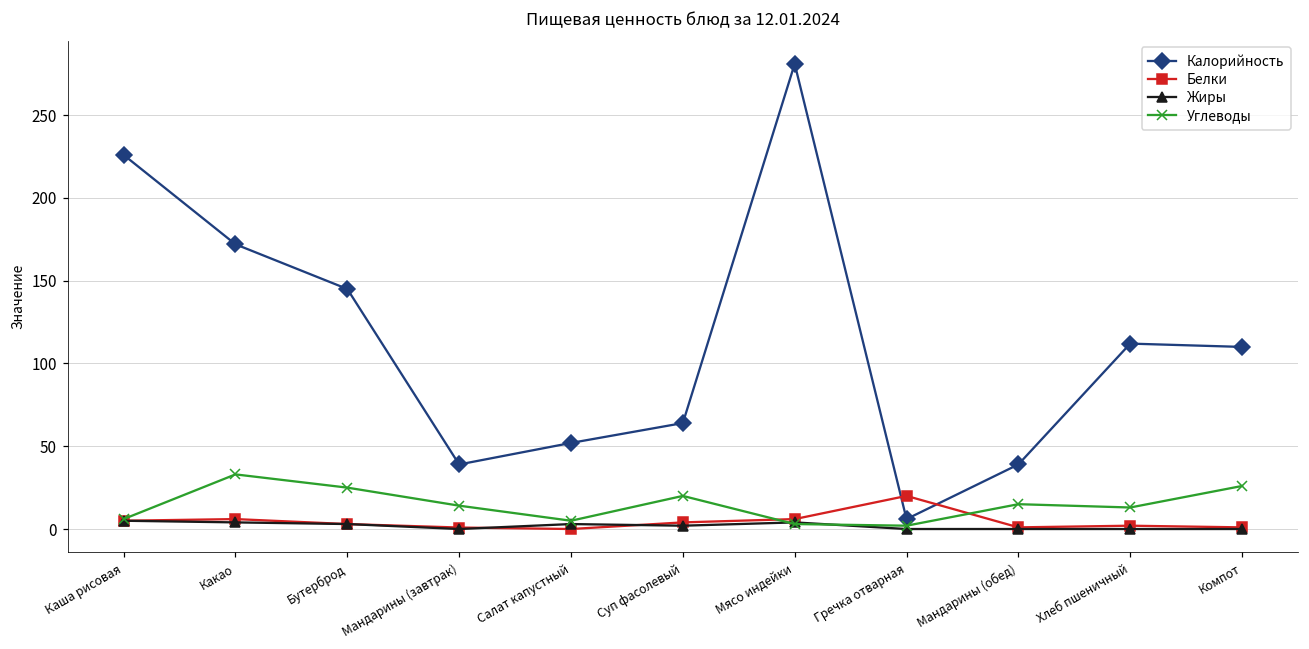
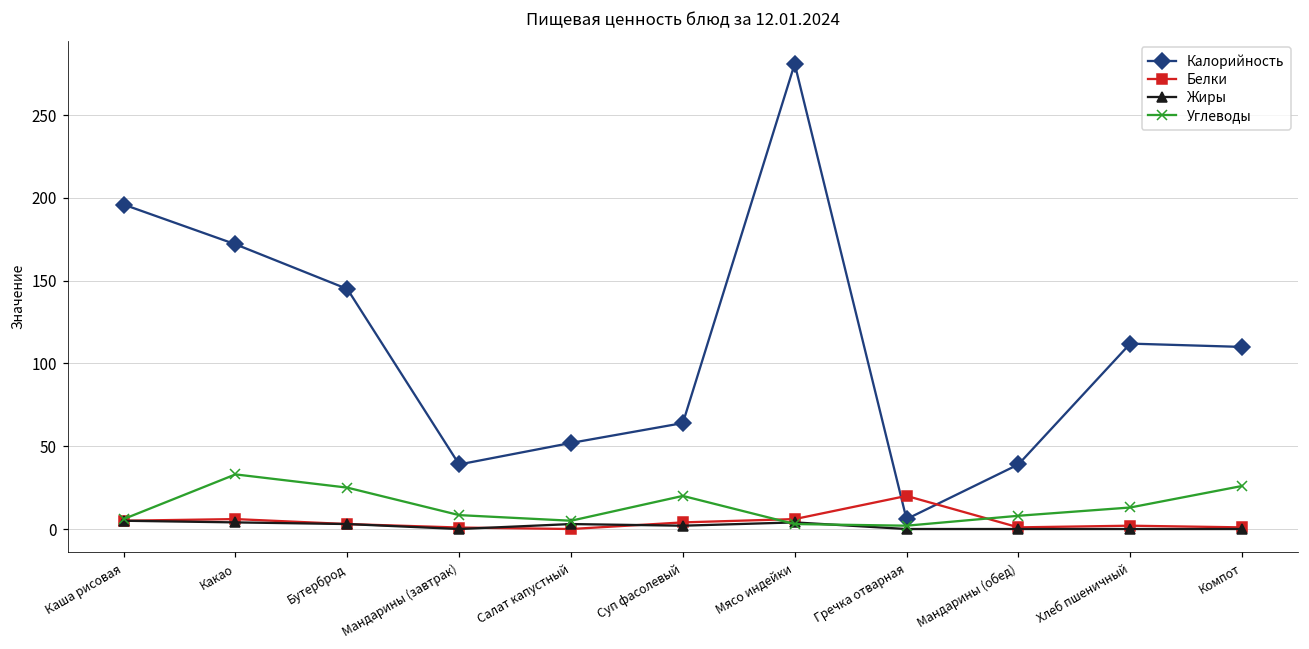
  {
    "Калорийность": {
-     "Каша рисовая": 226,
+     "Каша рисовая": 196,
      "Какао": 172,
      "Бутерброд": 145,
      "Мандарины (завтрак)": 39,
      "Салат капустный": 52,
      "Суп фасолевый": 64,
      "Мясо индейки": 281,
      "Гречка отварная": 6,
      "Мандарины (обед)": 39,
      "Хлеб пшеничный": 112,
      "Компот": 110
    },
    "Белки": {
      "Какао": 6,
      "Салат капустный": 0,
      "Суп фасолевый": 4,
      "Мясо индейки": 6,
      "Гречка отварная": 20,
      "Хлеб пшеничный": 2
    },
    "Жиры": {
      "Какао": 4,
      "Салат капустный": 3,
      "Суп фасолевый": 2,
      "Гречка отварная": 0,
      "Хлеб пшеничный": 0
    },
    "Углеводы": {
      "Какао": 33,
      "Бутерброд": 25,
-     "Мандарины (завтрак)": 14,
+     "Мандарины (завтрак)": 8,
      "Салат капустный": 5,
      "Суп фасолевый": 20,
      "Гречка отварная": 2,
-     "Мандарины (обед)": 15,
+     "Мандарины (обед)": 8,
      "Хлеб пшеничный": 13,
      "Компот": 26
    }
  }
